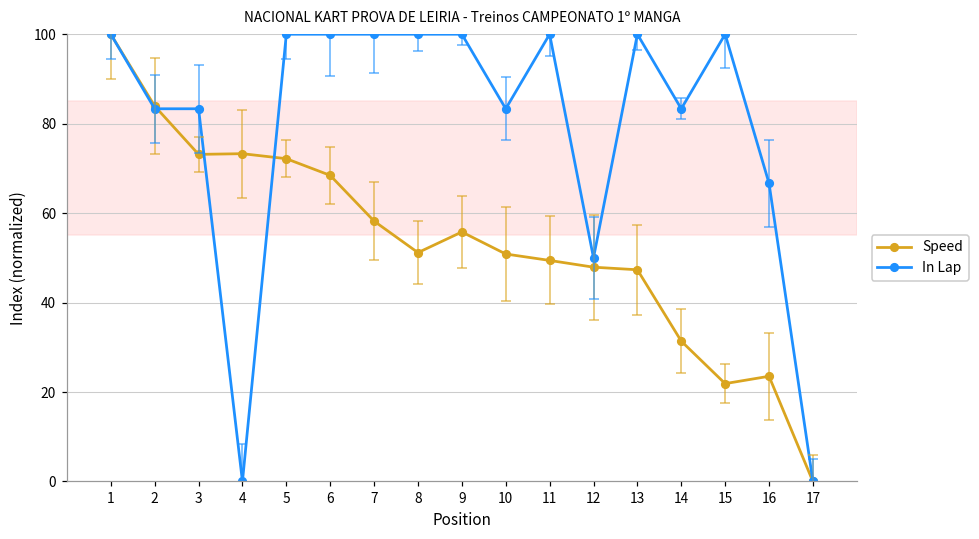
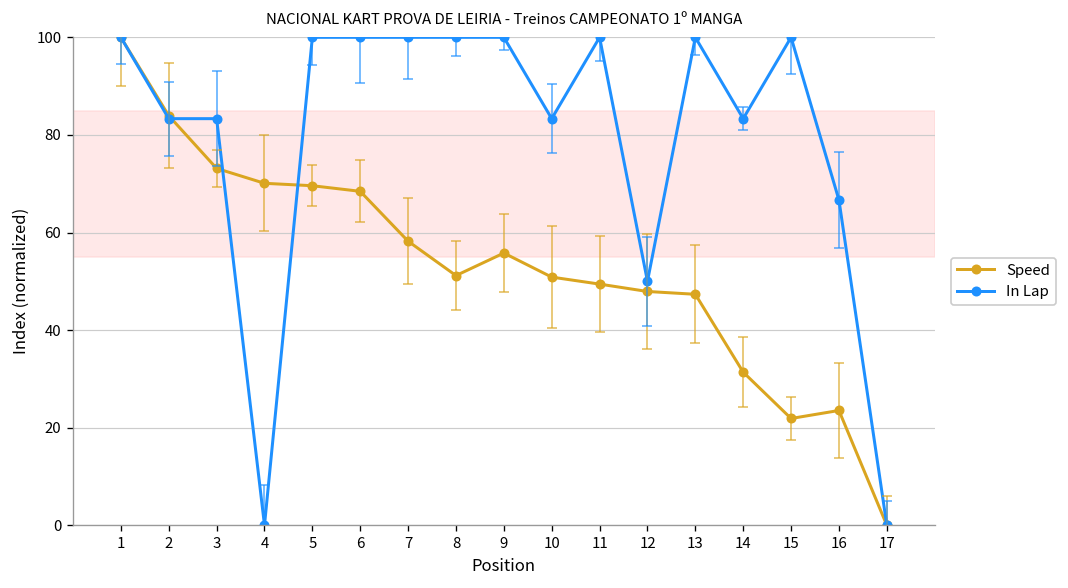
  {
    "Speed": {
-     "4": 73,
-     "5": 72,
+     "4": 70,
+     "5": 70,
      "6": 68,
      "7": 58,
      "8": 51,
      "9": 56,
      "10": 51,
      "11": 49,
      "12": 48,
      "13": 47,
      "14": 31,
      "15": 22,
      "16": 24
    },
    "In Lap": {
      "3": 83,
      "4": 0,
      "5": 100,
      "6": 100,
      "7": 100,
      "8": 100,
      "9": 100,
      "10": 83,
      "11": 100,
      "12": 50,
      "13": 100,
      "14": 83,
      "15": 100,
      "16": 67
    }
  }
